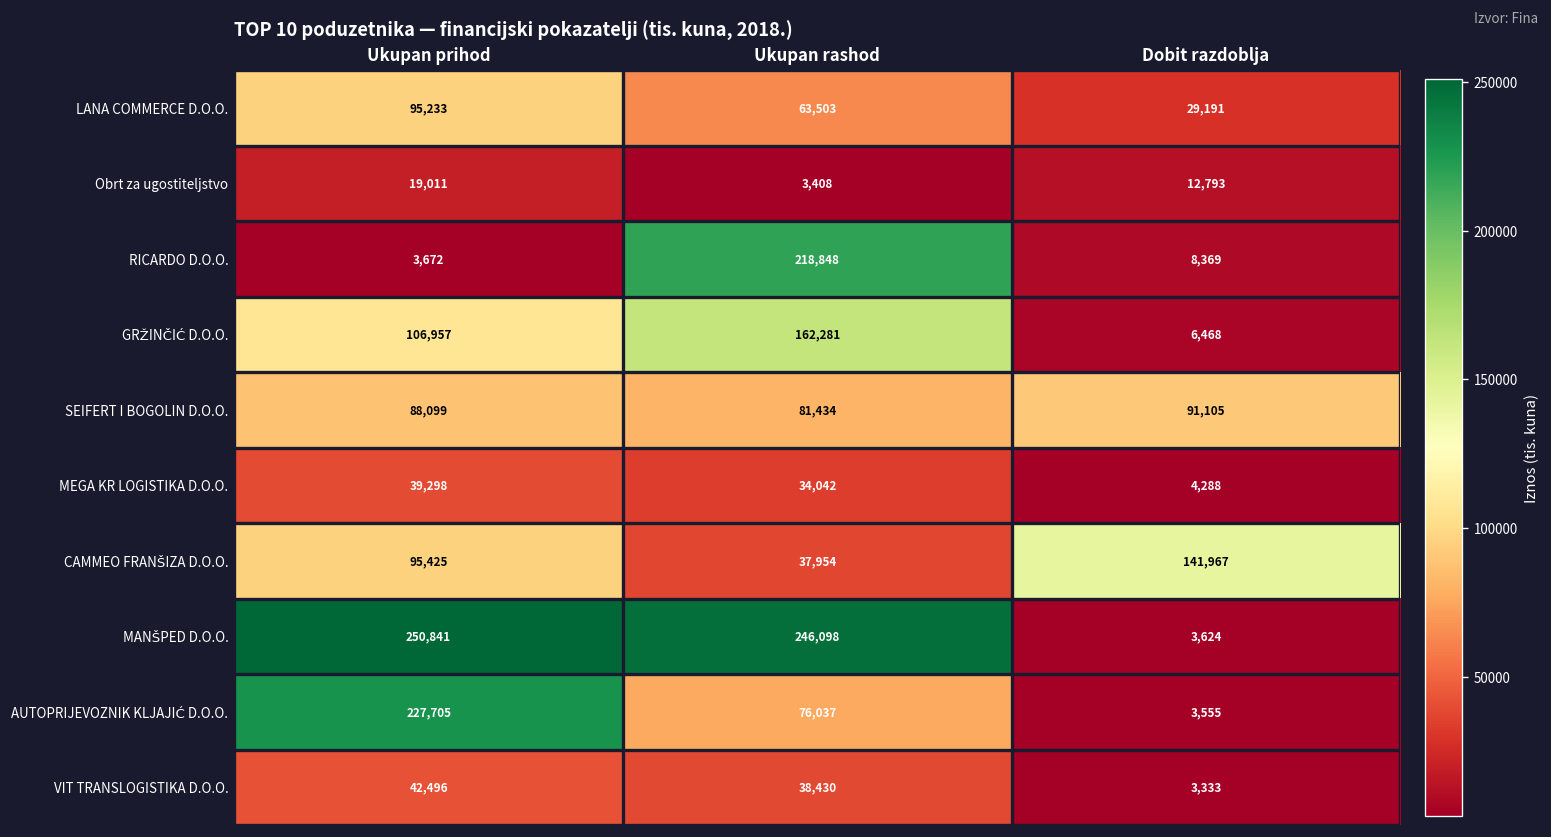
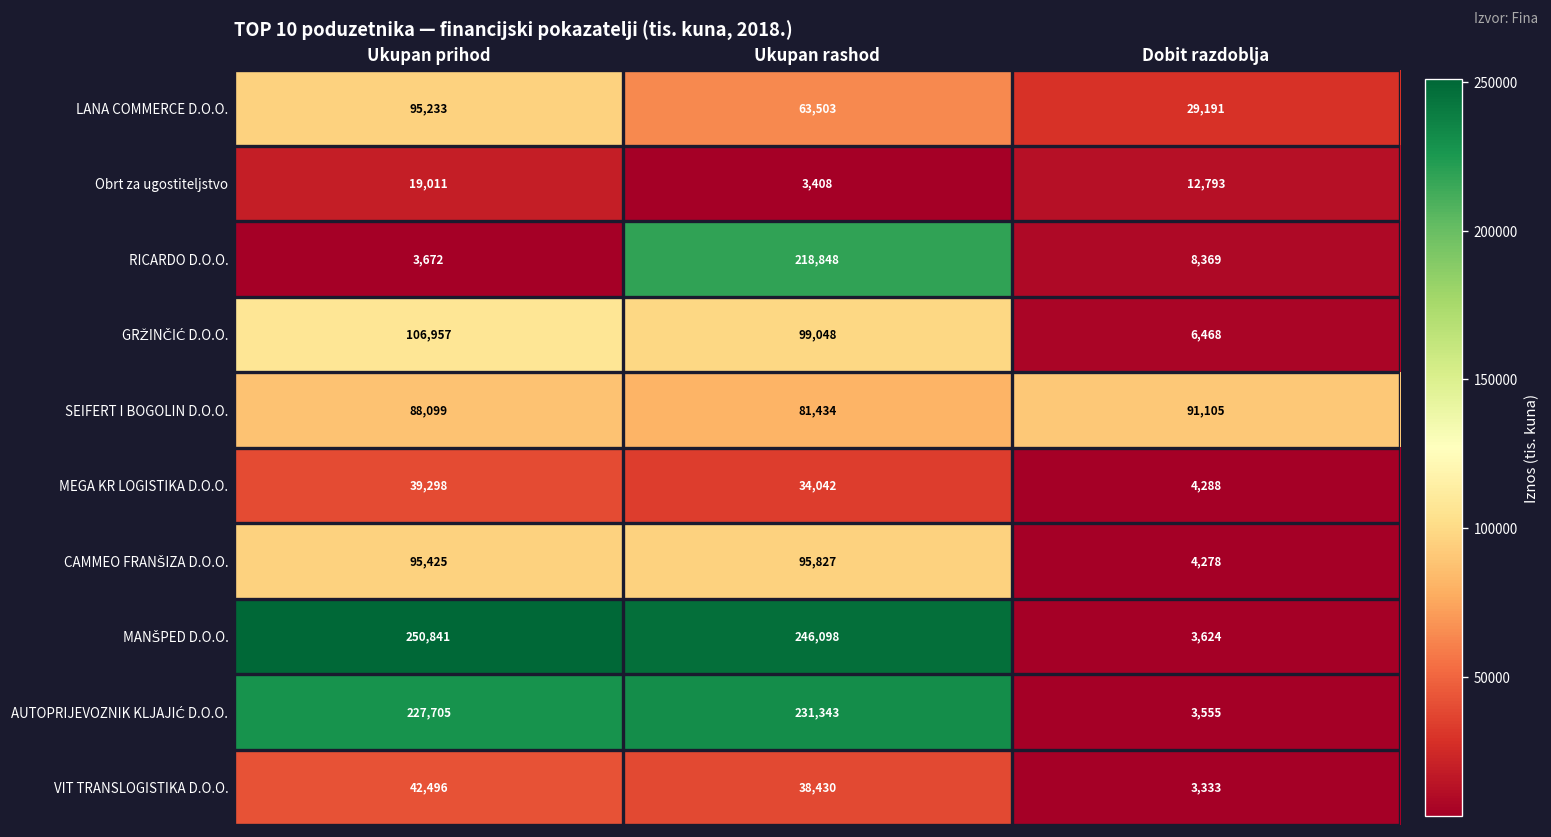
  {
    "LANA COMMERCE D.O.O.": {
      "Ukupan prihod": "95,233",
      "Ukupan rashod": "63,503",
      "Dobit razdoblja": "29,191"
    },
    "Obrt za ugostiteljstvo": {
      "Ukupan prihod": "19,011",
      "Ukupan rashod": "3,408",
      "Dobit razdoblja": "12,793"
    },
    "RICARDO D.O.O.": {
      "Ukupan prihod": "3,672",
      "Ukupan rashod": "218,848",
      "Dobit razdoblja": "8,369"
    },
    "GRŽINČIĆ D.O.O.": {
      "Ukupan prihod": "106,957",
-     "Ukupan rashod": "162,281",
+     "Ukupan rashod": "99,048",
      "Dobit razdoblja": "6,468"
    },
    "SEIFERT I BOGOLIN D.O.O.": {
      "Ukupan prihod": "88,099",
      "Ukupan rashod": "81,434",
      "Dobit razdoblja": "91,105"
    },
    "MEGA KR LOGISTIKA D.O.O.": {
      "Ukupan prihod": "39,298",
      "Ukupan rashod": "34,042",
      "Dobit razdoblja": "4,288"
    },
    "CAMMEO FRANŠIZA D.O.O.": {
      "Ukupan prihod": "95,425",
-     "Ukupan rashod": "37,954",
-     "Dobit razdoblja": "141,967"
+     "Ukupan rashod": "95,827",
+     "Dobit razdoblja": "4,278"
    },
    "MANŠPED D.O.O.": {
      "Ukupan prihod": "250,841",
      "Ukupan rashod": "246,098",
      "Dobit razdoblja": "3,624"
    },
    "AUTOPRIJEVOZNIK KLJAJIĆ D.O.O.": {
      "Ukupan prihod": "227,705",
-     "Ukupan rashod": "76,037",
+     "Ukupan rashod": "231,343",
      "Dobit razdoblja": "3,555"
    },
    "VIT TRANSLOGISTIKA D.O.O.": {
      "Ukupan prihod": "42,496",
      "Ukupan rashod": "38,430",
      "Dobit razdoblja": "3,333"
    }
  }
